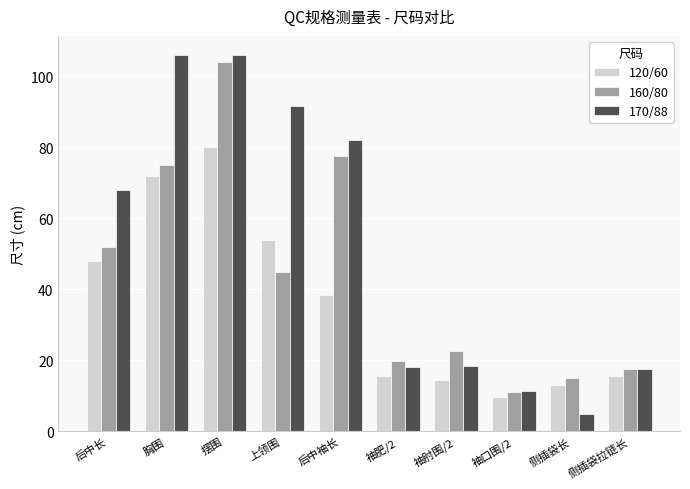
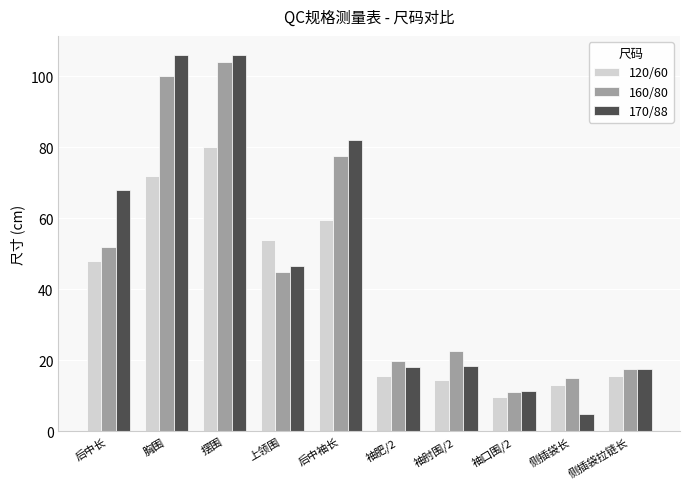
  {
    "120/60": {
      "后中长": 48,
      "胸围": 72,
      "摆围": 80,
      "上领围": 54,
-     "后中袖长": 38,
+     "后中袖长": 60,
      "袖肥/2": 16,
      "袖肘围/2": 14,
      "袖口围/2": 10,
      "侧插袋长": 13,
      "侧插袋拉链长": 16
    },
    "160/80": {
      "后中长": 52,
-     "胸围": 75,
+     "胸围": 100,
      "摆围": 104,
      "上领围": 45,
      "后中袖长": 78,
      "袖肥/2": 20,
      "袖肘围/2": 23,
      "袖口围/2": 11,
      "侧插袋长": 15,
      "侧插袋拉链长": 18
    },
    "170/88": {
      "后中长": 68,
      "胸围": 106,
      "摆围": 106,
-     "上领围": 92,
+     "上领围": 47,
      "后中袖长": 82,
      "袖肥/2": 18,
      "袖肘围/2": 18,
      "袖口围/2": 11,
      "侧插袋长": 5,
      "侧插袋拉链长": 18
    }
  }
